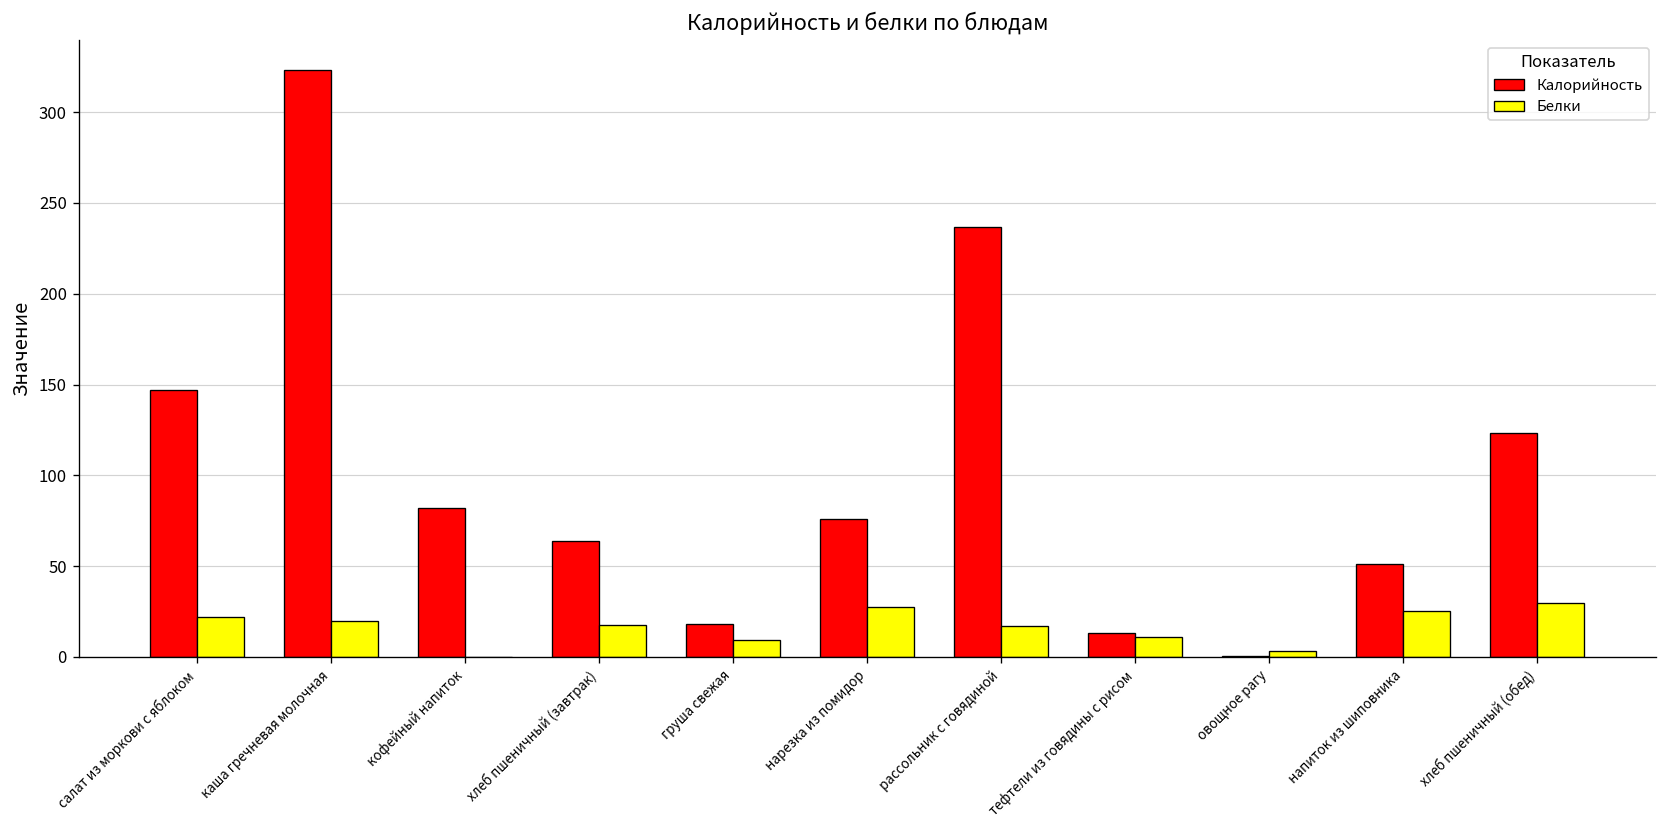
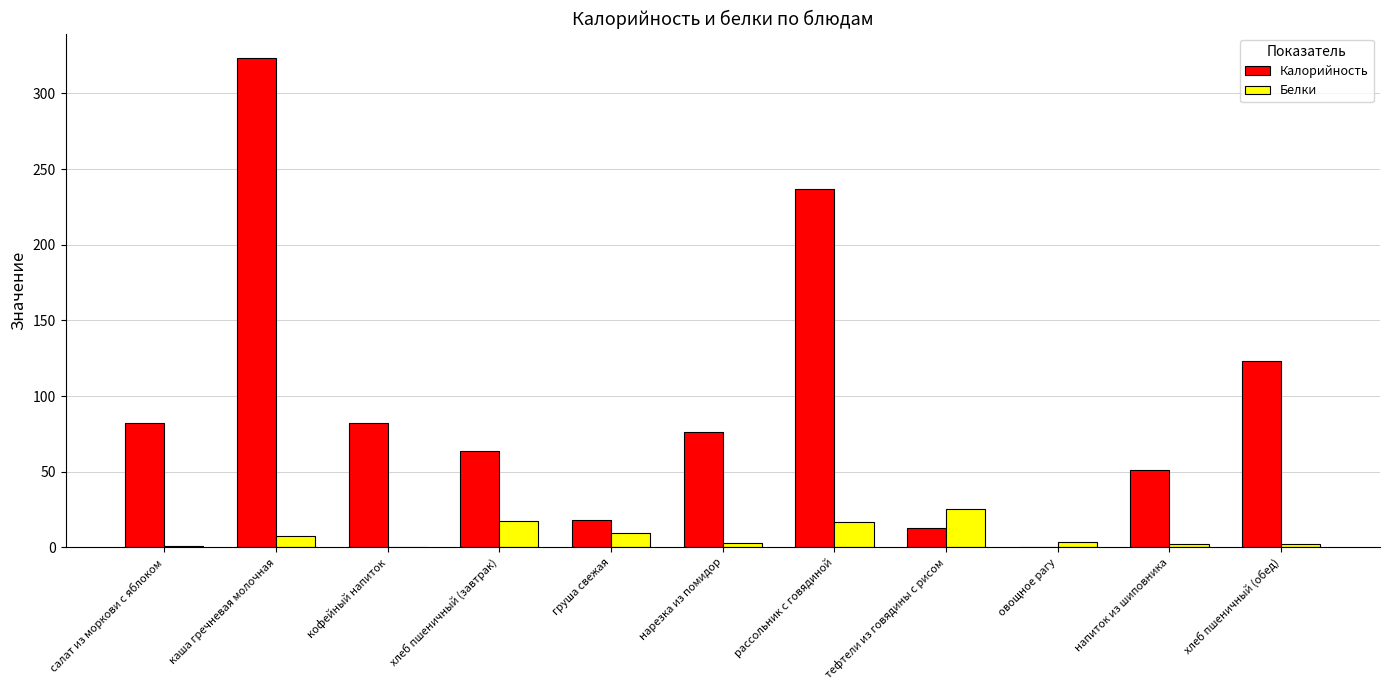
  {
    "Калорийность": {
-     "салат из моркови с яблоком": 147,
+     "салат из моркови с яблоком": 82,
      "каша гречневая молочная": 323,
      "кофейный напиток": 82,
      "хлеб пшеничный (завтрак)": 64,
      "груша свежая": 18,
      "нарезка из помидор": 76,
      "рассольник с говядиной": 237,
      "тефтели из говядины с рисом": 13,
      "напиток из шиповника": 51,
      "хлеб пшеничный (обед)": 123
    },
    "Белки": {
-     "салат из моркови с яблоком": 22,
-     "каша гречневая молочная": 20,
+     "салат из моркови с яблоком": 1,
+     "каша гречневая молочная": 8,
      "хлеб пшеничный (завтрак)": 18,
      "груша свежая": 10,
-     "нарезка из помидор": 27,
+     "нарезка из помидор": 3,
      "рассольник с говядиной": 17,
-     "тефтели из говядины с рисом": 11,
+     "тефтели из говядины с рисом": 25,
      "овощное рагу": 4,
-     "напиток из шиповника": 25,
-     "хлеб пшеничный (обед)": 30
+     "напиток из шиповника": 2,
+     "хлеб пшеничный (обед)": 2
    }
  }
